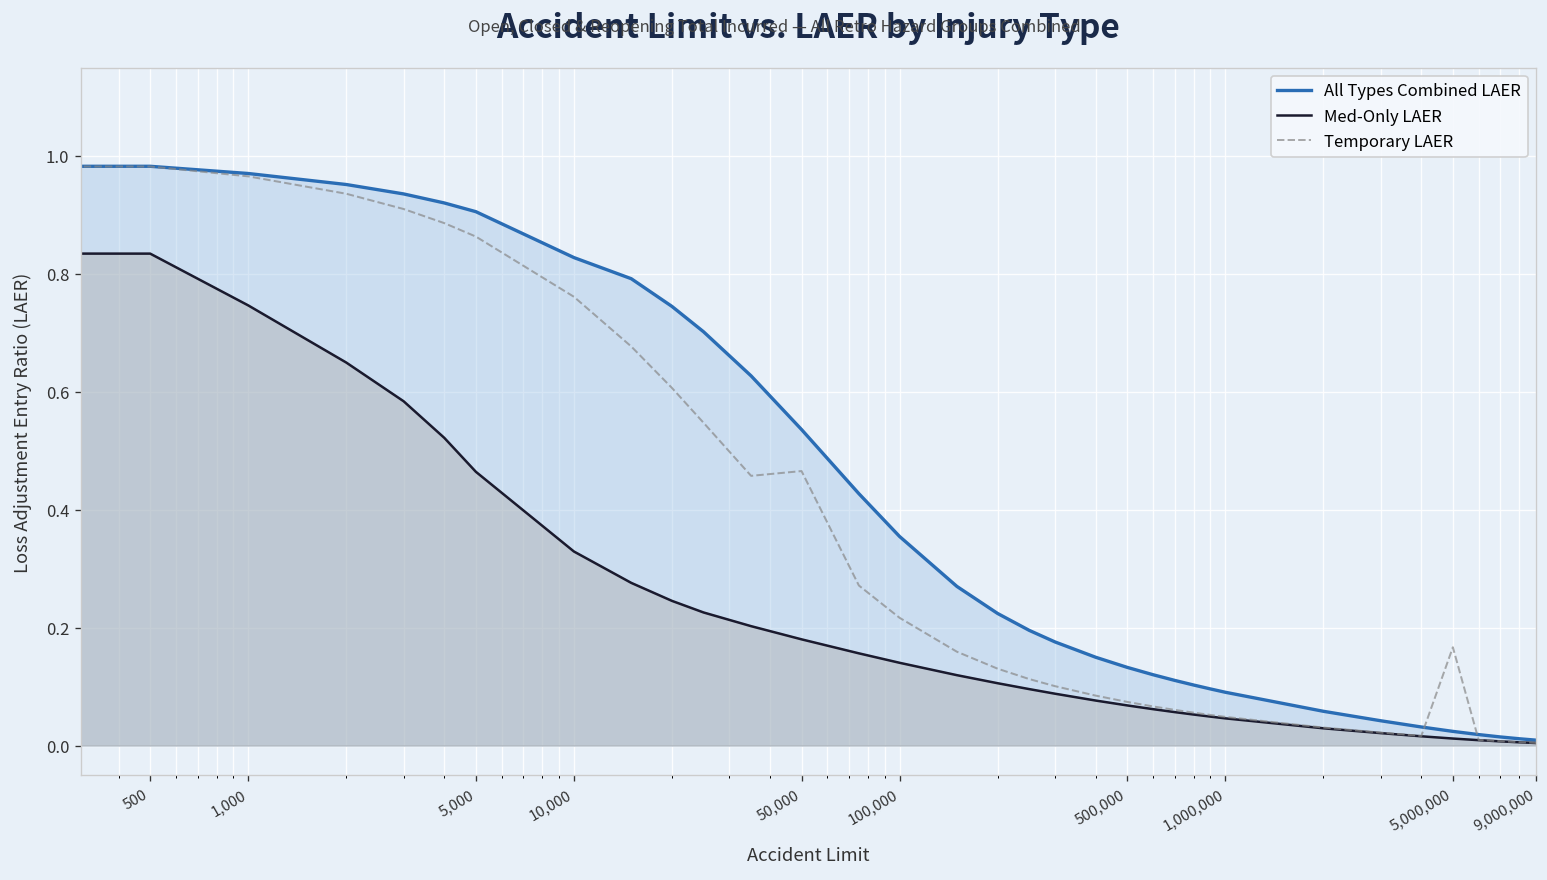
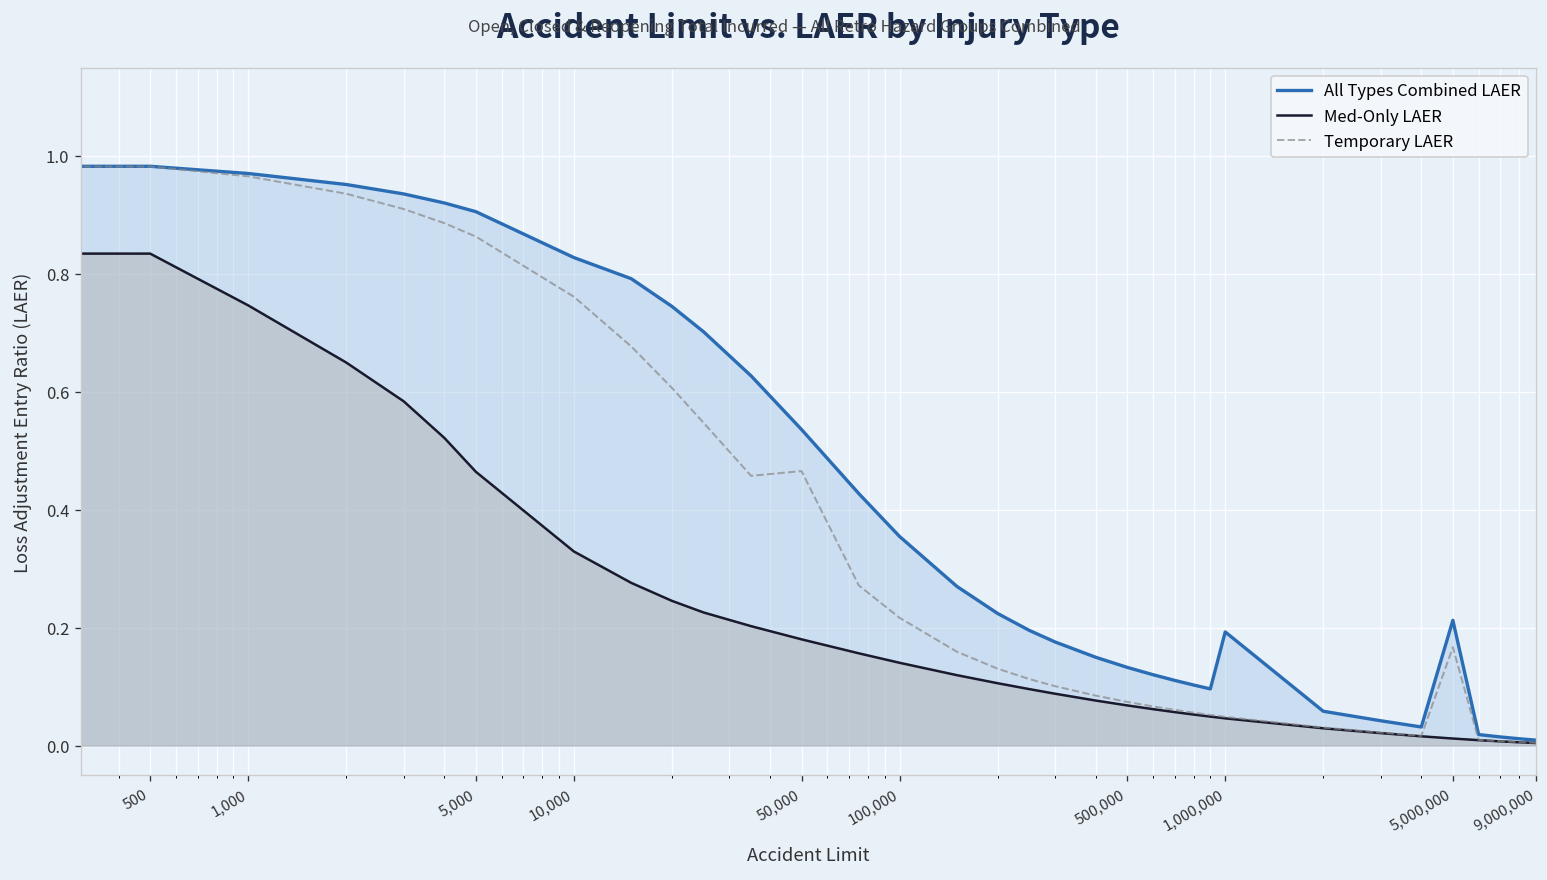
  {
    "All Types Combined LAER": {
      "5,000": 0.91,
      "10,000": 0.83,
      "50,000": 0.54,
      "100,000": 0.36,
      "500,000": 0.13,
-     "1,000,000": 0.09,
-     "5,000,000": 0.02
+     "1,000,000": 0.19,
+     "5,000,000": 0.21
    },
    "Med-Only LAER": {
      "500": 0.83,
      "1,000": 0.75,
      "5,000": 0.46,
      "10,000": 0.33,
      "50,000": 0.18,
      "100,000": 0.14,
      "500,000": 0.07,
      "5,000,000": 0.01
    },
    "Temporary LAER": {
      "5,000": 0.86,
      "10,000": 0.76,
      "50,000": 0.47,
      "100,000": 0.22,
      "500,000": 0.07,
      "5,000,000": 0.17
    }
  }
